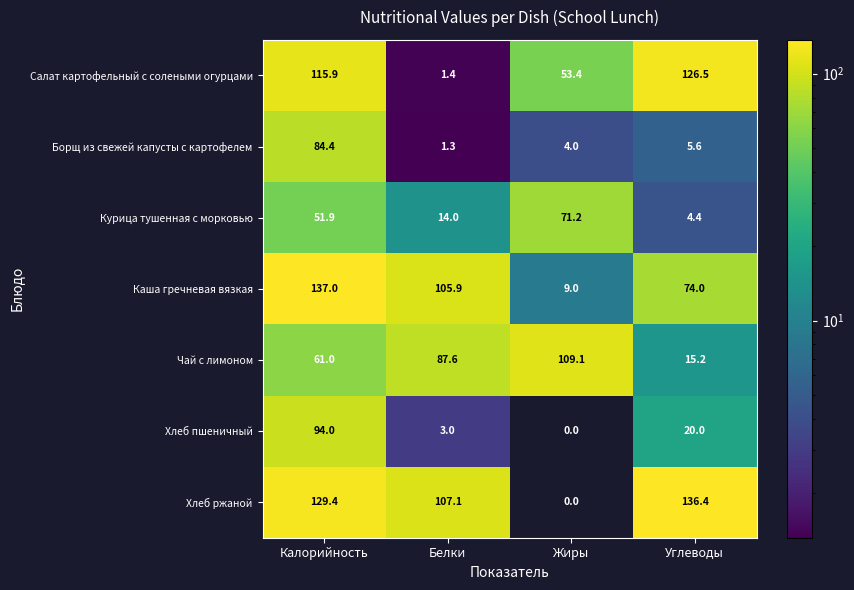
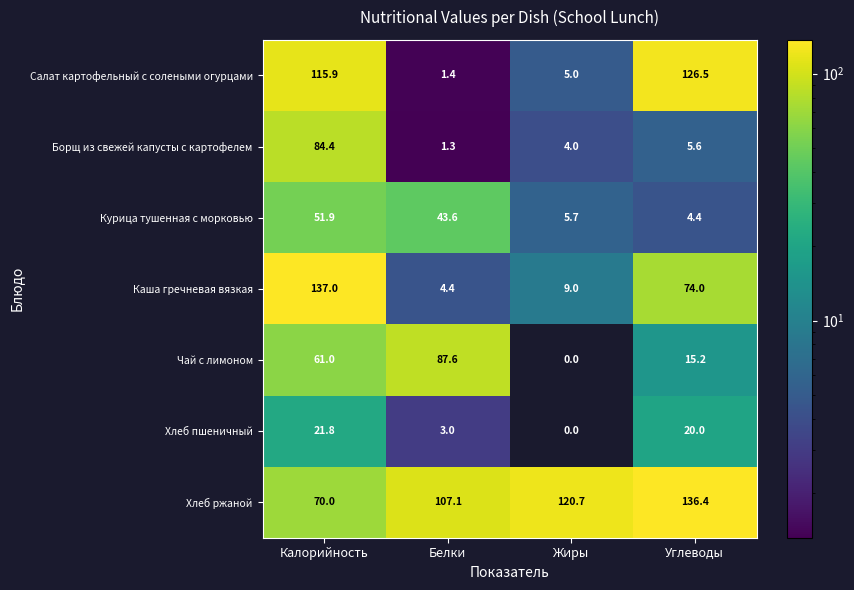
  {
    "Салат картофельный с солеными огурцами": {
      "Калорийность": 115.9,
      "Белки": 1.4,
-     "Жиры": 53.4,
+     "Жиры": 5.0,
      "Углеводы": 126.5
    },
    "Борщ из свежей капусты с картофелем": {
      "Калорийность": 84.4,
      "Белки": 1.3,
      "Жиры": 4.0,
      "Углеводы": 5.6
    },
    "Курица тушенная с морковью": {
      "Калорийность": 51.9,
-     "Белки": 14.0,
-     "Жиры": 71.2,
+     "Белки": 43.6,
+     "Жиры": 5.7,
      "Углеводы": 4.4
    },
    "Каша гречневая вязкая": {
      "Калорийность": 137.0,
-     "Белки": 105.9,
+     "Белки": 4.4,
      "Жиры": 9.0,
      "Углеводы": 74.0
    },
    "Чай с лимоном": {
      "Калорийность": 61.0,
      "Белки": 87.6,
-     "Жиры": 109.1,
+     "Жиры": 0.0,
      "Углеводы": 15.2
    },
    "Хлеб пшеничный": {
-     "Калорийность": 94.0,
+     "Калорийность": 21.8,
      "Белки": 3.0,
      "Жиры": 0.0,
      "Углеводы": 20.0
    },
    "Хлеб ржаной": {
-     "Калорийность": 129.4,
+     "Калорийность": 70.0,
      "Белки": 107.1,
-     "Жиры": 0.0,
+     "Жиры": 120.7,
      "Углеводы": 136.4
    }
  }
